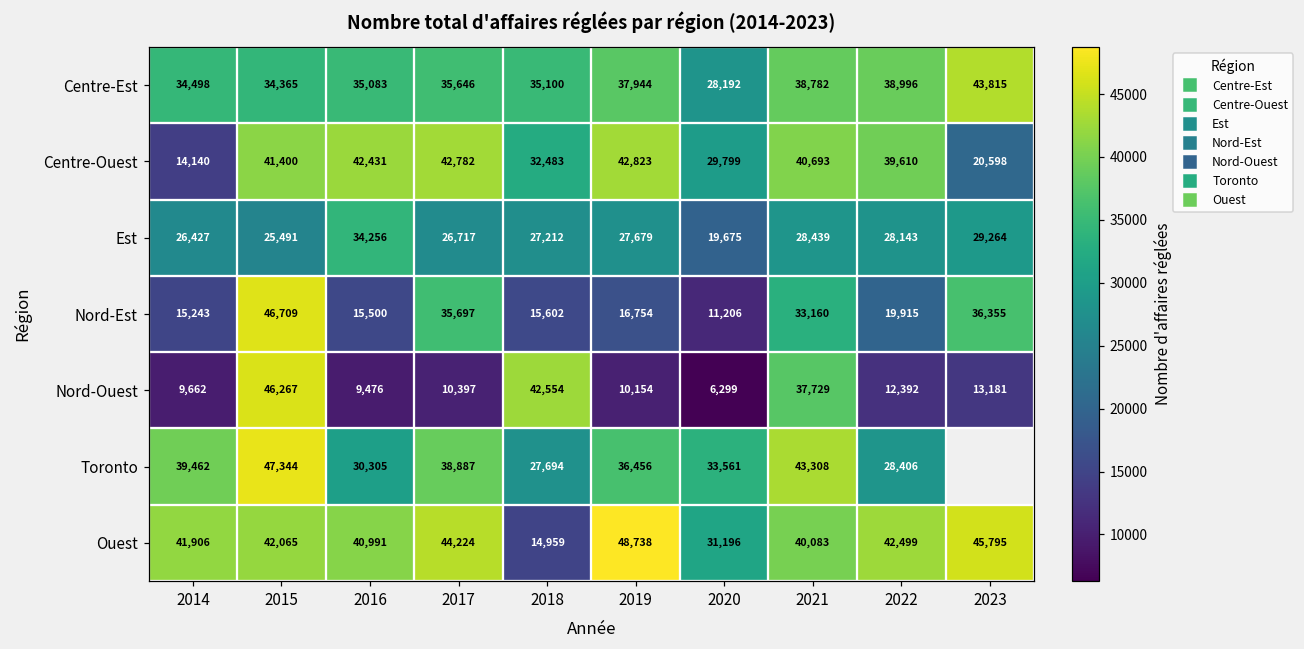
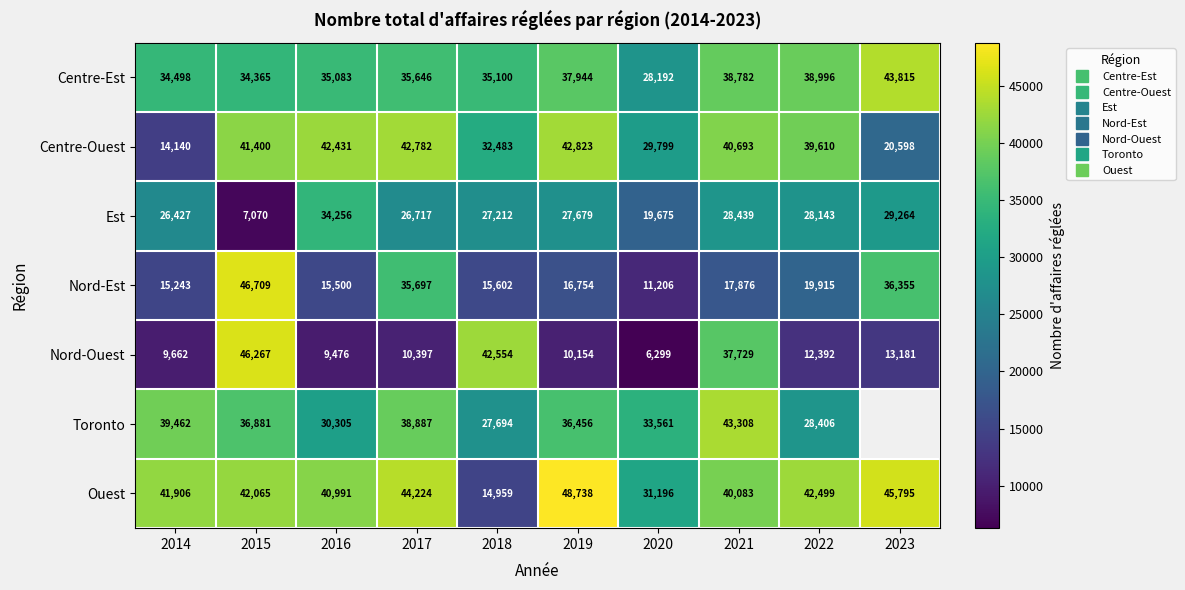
  {
    "Centre-Est": {
      "2014": "34,498",
      "2015": "34,365",
      "2016": "35,083",
      "2017": "35,646",
      "2018": "35,100",
      "2019": "37,944",
      "2020": "28,192",
      "2021": "38,782",
      "2022": "38,996",
      "2023": "43,815"
    },
    "Centre-Ouest": {
      "2014": "14,140",
      "2015": "41,400",
      "2016": "42,431",
      "2017": "42,782",
      "2018": "32,483",
      "2019": "42,823",
      "2020": "29,799",
      "2021": "40,693",
      "2022": "39,610",
      "2023": "20,598"
    },
    "Est": {
      "2014": "26,427",
-     "2015": "25,491",
+     "2015": "7,070",
      "2016": "34,256",
      "2017": "26,717",
      "2018": "27,212",
      "2019": "27,679",
      "2020": "19,675",
      "2021": "28,439",
      "2022": "28,143",
      "2023": "29,264"
    },
    "Nord-Est": {
      "2014": "15,243",
      "2015": "46,709",
      "2016": "15,500",
      "2017": "35,697",
      "2018": "15,602",
      "2019": "16,754",
      "2020": "11,206",
-     "2021": "33,160",
+     "2021": "17,876",
      "2022": "19,915",
      "2023": "36,355"
    },
    "Nord-Ouest": {
      "2014": "9,662",
      "2015": "46,267",
      "2016": "9,476",
      "2017": "10,397",
      "2018": "42,554",
      "2019": "10,154",
      "2020": "6,299",
      "2021": "37,729",
      "2022": "12,392",
      "2023": "13,181"
    },
    "Toronto": {
      "2014": "39,462",
-     "2015": "47,344",
+     "2015": "36,881",
      "2016": "30,305",
      "2017": "38,887",
      "2018": "27,694",
      "2019": "36,456",
      "2020": "33,561",
      "2021": "43,308",
      "2022": "28,406"
    },
    "Ouest": {
      "2014": "41,906",
      "2015": "42,065",
      "2016": "40,991",
      "2017": "44,224",
      "2018": "14,959",
      "2019": "48,738",
      "2020": "31,196",
      "2021": "40,083",
      "2022": "42,499",
      "2023": "45,795"
    }
  }
